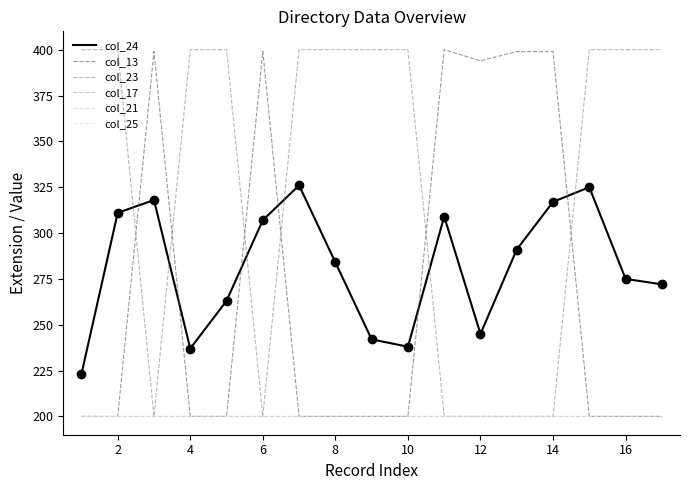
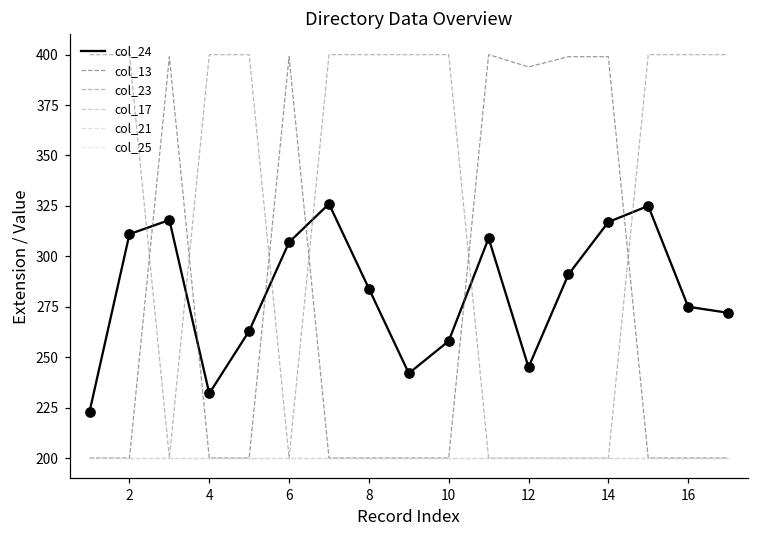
  {
    "col_24": {
      "2": 311,
-     "4": 237,
+     "4": 232,
      "6": 307,
      "8": 284,
-     "10": 238,
+     "10": 258,
      "12": 245,
      "14": 317,
      "16": 275
    },
    "col_13": {
      "6": 399,
      "12": 394,
      "14": 399
    },
    "col_23": {
      "2": 400,
      "4": 400,
      "8": 400,
      "10": 400,
      "16": 400
    }
  }
